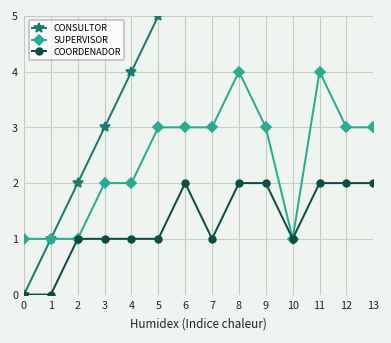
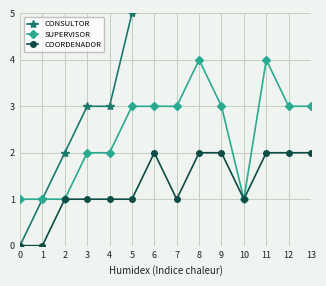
  {
    "CONSULTOR": {
      "2": 2,
      "3": 3,
-     "4": 4,
+     "4": 3,
      "5": 5
    },
    "SUPERVISOR": {
      "0": 1,
      "3": 2,
      "4": 2,
      "5": 3,
      "6": 3,
      "7": 3,
      "8": 4,
      "9": 3,
      "11": 4,
      "12": 3,
      "13": 3
    },
    "COORDENADOR": {
      "1": 0,
      "3": 1,
      "4": 1,
      "5": 1,
      "6": 2,
      "7": 1,
      "8": 2,
      "9": 2,
      "11": 2,
      "12": 2,
      "13": 2
    }
  }
